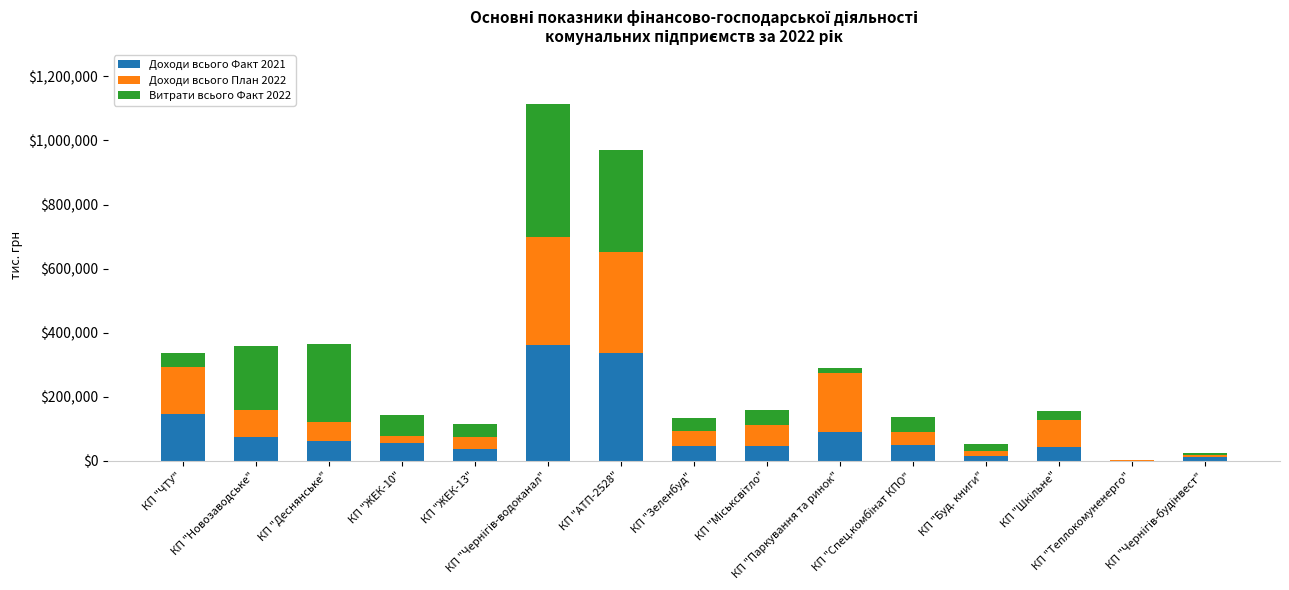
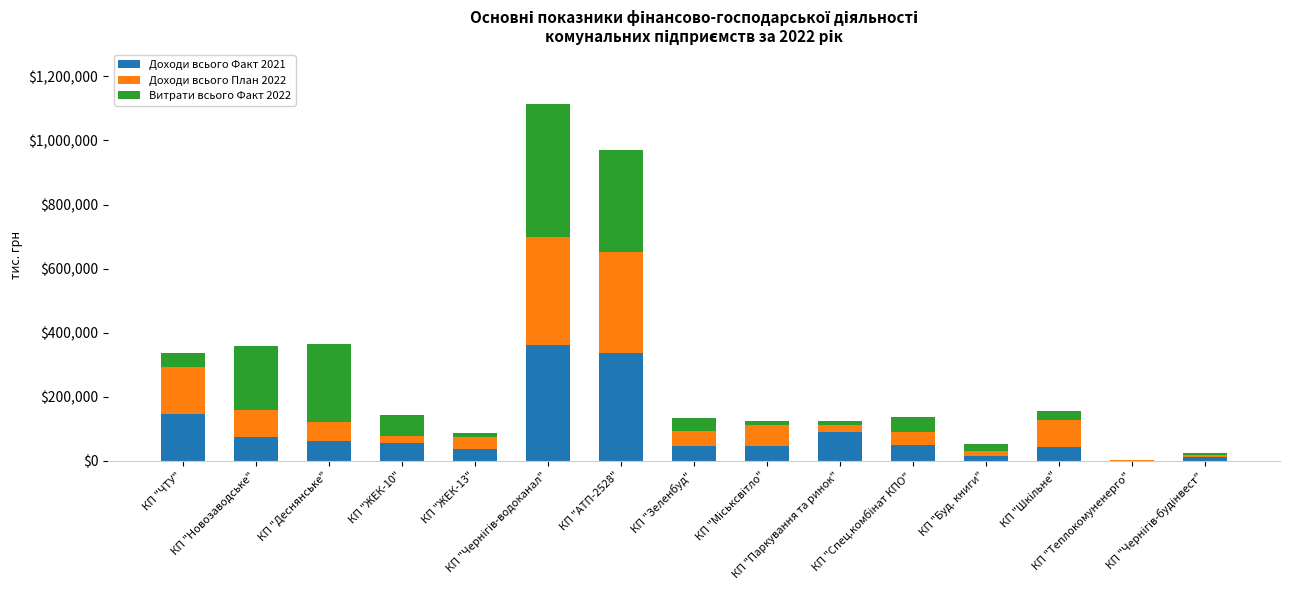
  {
    "Доходи всього Факт 2021": {
      "КП \"ЧТУ\"": "$150,000",
      "КП \"Новозаводське\"": "$80,000",
      "КП \"Деснянське\"": "$60,000",
      "КП \"ЖЕК-10\"": "$60,000",
      "КП \"ЖЕК-13\"": "$40,000",
      "КП \"Чернігів-водоканал\"": "$360,000",
      "КП \"АТП-2528\"": "$340,000",
      "КП \"Зеленбуд\"": "$50,000",
      "КП \"Міськсвітло\"": "$50,000",
      "КП \"Паркування та ринок\"": "$90,000",
      "КП \"Спец.комбінат КПО\"": "$50,000",
      "КП \"Буд. книги\"": "$20,000",
      "КП \"Шкільне\"": "$40,000",
      "КП \"Теплокомуненерго\"": "$0",
      "КП \"Чернігів-будінвест\"": "$10,000"
    },
    "Доходи всього План 2022": {
      "КП \"ЧТУ\"": "$150,000",
      "КП \"Новозаводське\"": "$80,000",
      "КП \"Деснянське\"": "$60,000",
      "КП \"ЖЕК-10\"": "$20,000",
      "КП \"ЖЕК-13\"": "$40,000",
      "КП \"Чернігів-водоканал\"": "$340,000",
      "КП \"АТП-2528\"": "$320,000",
      "КП \"Зеленбуд\"": "$50,000",
      "КП \"Міськсвітло\"": "$70,000",
-     "КП \"Паркування та ринок\"": "$190,000",
+     "КП \"Паркування та ринок\"": "$20,000",
      "КП \"Спец.комбінат КПО\"": "$40,000",
      "КП \"Буд. книги\"": "$20,000",
      "КП \"Шкільне\"": "$90,000"
    },
    "Витрати всього Факт 2022": {
      "КП \"ЧТУ\"": "$40,000",
      "КП \"Новозаводське\"": "$200,000",
      "КП \"Деснянське\"": "$240,000",
      "КП \"ЖЕК-10\"": "$60,000",
-     "КП \"ЖЕК-13\"": "$40,000",
+     "КП \"ЖЕК-13\"": "$10,000",
      "КП \"Чернігів-водоканал\"": "$420,000",
      "КП \"АТП-2528\"": "$320,000",
      "КП \"Зеленбуд\"": "$40,000",
-     "КП \"Міськсвітло\"": "$50,000",
+     "КП \"Міськсвітло\"": "$10,000",
      "КП \"Паркування та ринок\"": "$10,000",
      "КП \"Спец.комбінат КПО\"": "$50,000",
      "КП \"Буд. книги\"": "$20,000",
      "КП \"Шкільне\"": "$30,000"
    }
  }
